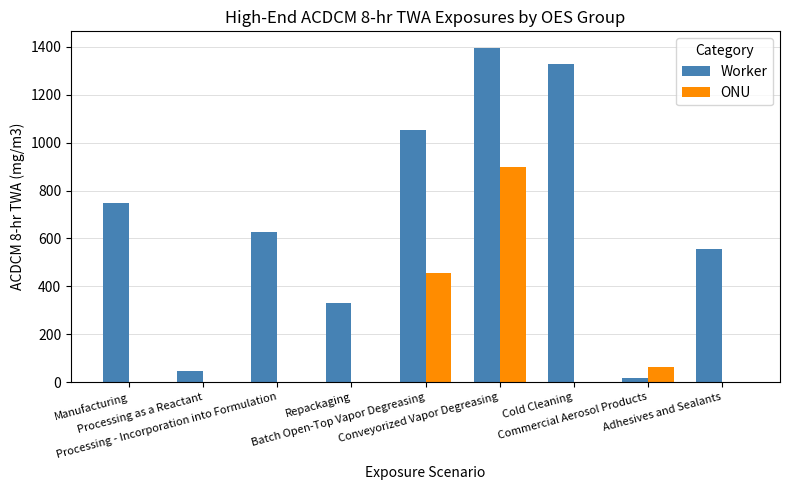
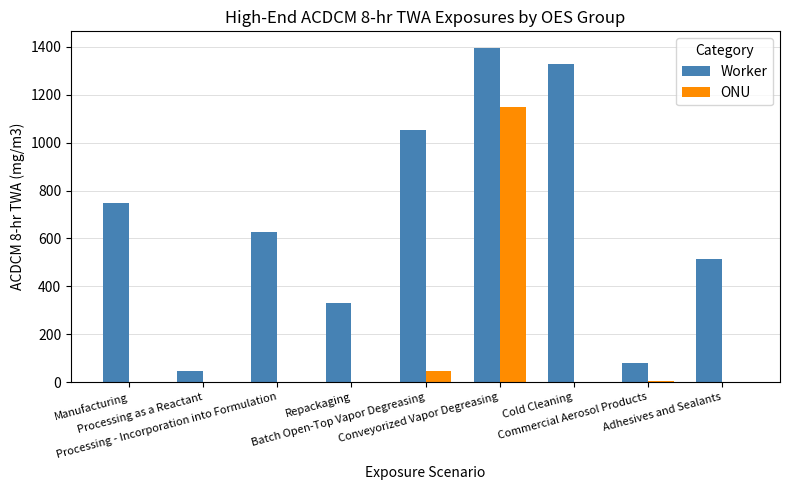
  {
    "Worker": {
      "Manufacturing": 750,
      "Processing as a Reactant": 40,
      "Processing - Incorporation into Formulation": 630,
      "Repackaging": 330,
      "Batch Open-Top Vapor Degreasing": 1050,
      "Conveyorized Vapor Degreasing": 1400,
      "Cold Cleaning": 1330,
-     "Commercial Aerosol Products": 20,
-     "Adhesives and Sealants": 560
+     "Commercial Aerosol Products": 80,
+     "Adhesives and Sealants": 520
    },
    "ONU": {
      "Manufacturing": 0,
      "Processing as a Reactant": 0,
      "Processing - Incorporation into Formulation": 0,
      "Repackaging": 0,
-     "Batch Open-Top Vapor Degreasing": 460,
-     "Conveyorized Vapor Degreasing": 900,
+     "Batch Open-Top Vapor Degreasing": 50,
+     "Conveyorized Vapor Degreasing": 1150,
      "Cold Cleaning": 0,
-     "Commercial Aerosol Products": 60,
+     "Commercial Aerosol Products": 0,
      "Adhesives and Sealants": 0
    }
  }
